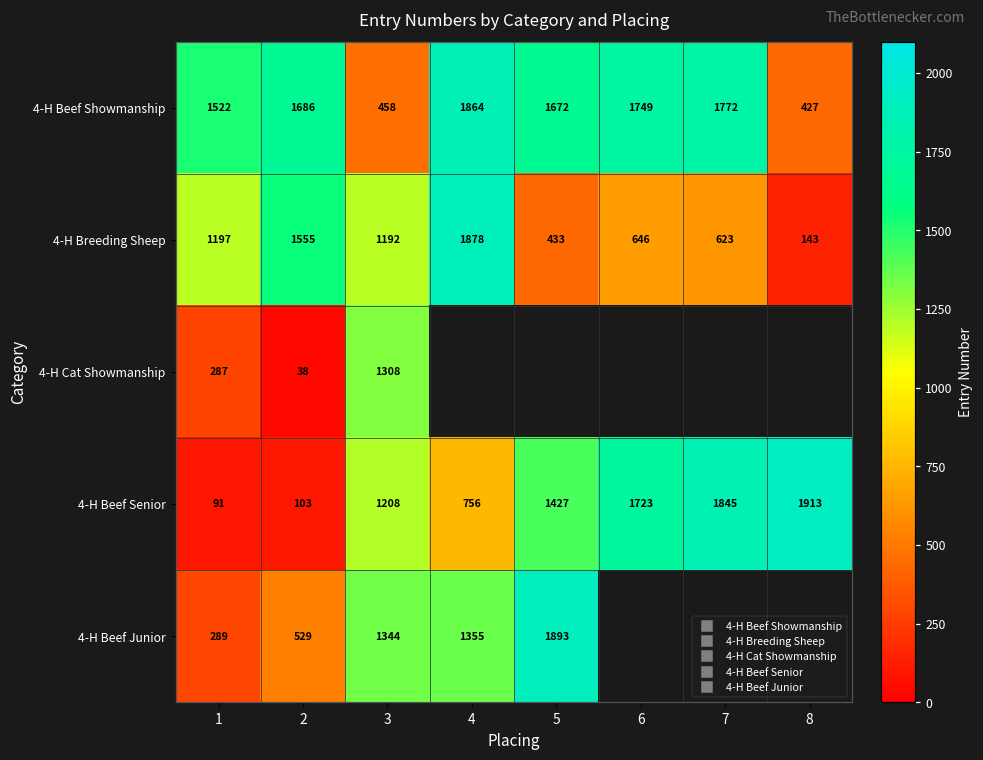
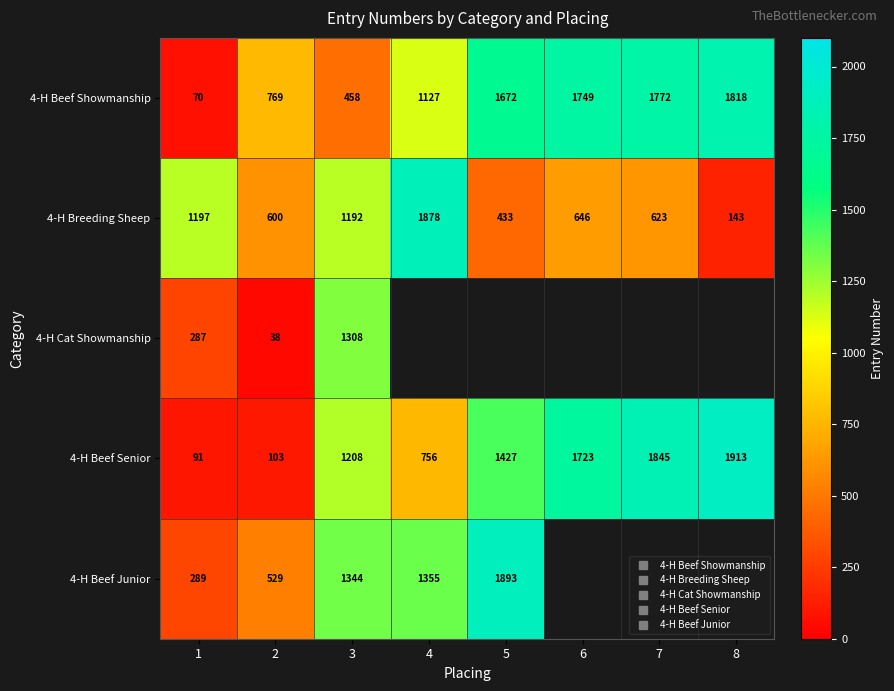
  {
    "4-H Beef Showmanship": {
-     "1": 1522,
-     "2": 1686,
+     "1": 70,
+     "2": 769,
      "3": 458,
-     "4": 1864,
+     "4": 1127,
      "5": 1672,
      "6": 1749,
      "7": 1772,
-     "8": 427
+     "8": 1818
    },
    "4-H Breeding Sheep": {
      "1": 1197,
-     "2": 1555,
+     "2": 600,
      "3": 1192,
      "4": 1878,
      "5": 433,
      "6": 646,
      "7": 623,
      "8": 143
    },
    "4-H Cat Showmanship": {
      "1": 287,
      "2": 38,
      "3": 1308
    },
    "4-H Beef Senior": {
      "1": 91,
      "2": 103,
      "3": 1208,
      "4": 756,
      "5": 1427,
      "6": 1723,
      "7": 1845,
      "8": 1913
    },
    "4-H Beef Junior": {
      "1": 289,
      "2": 529,
      "3": 1344,
      "4": 1355,
      "5": 1893
    }
  }
